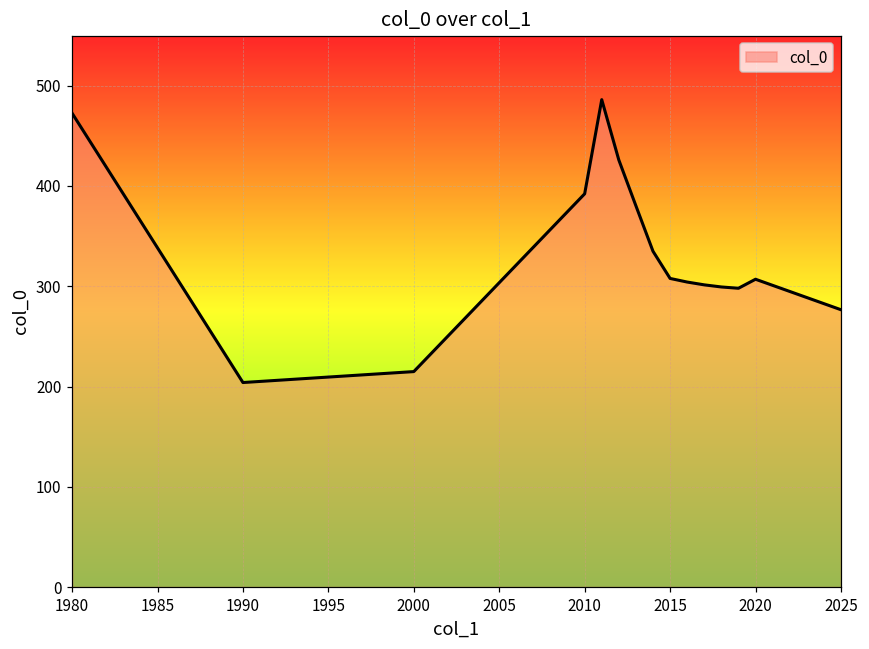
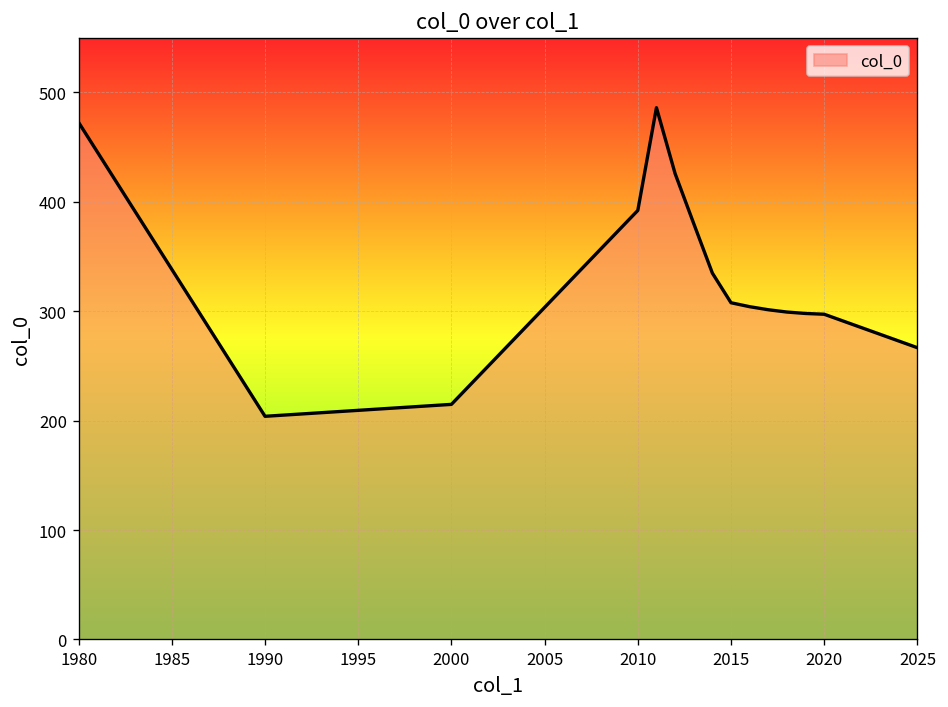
  {
    "1980": 470,
    "1990": 200,
    "2000": 210,
    "2010": 390,
    "2015": 310,
-   "2020": 310,
-   "2025": 280
+   "2020": 300,
+   "2025": 270
  }
